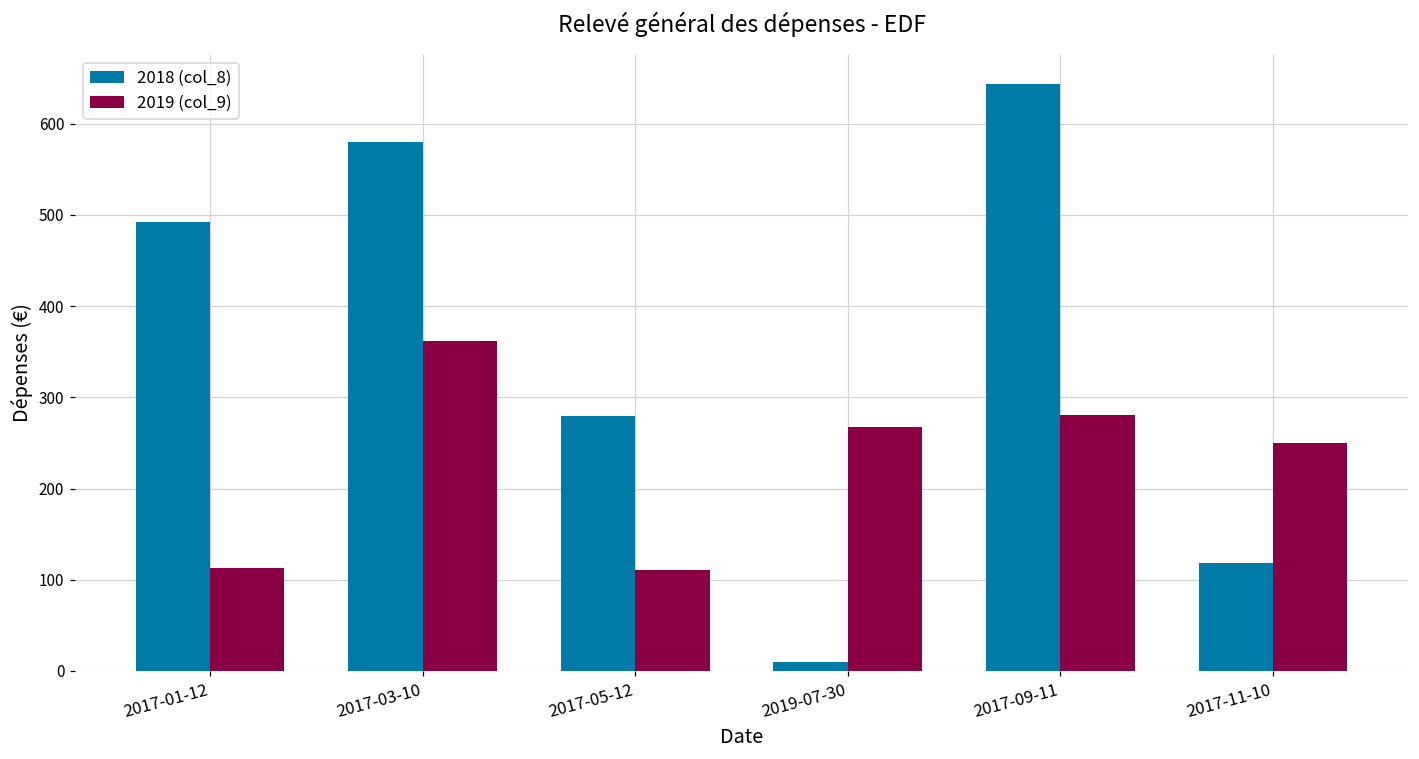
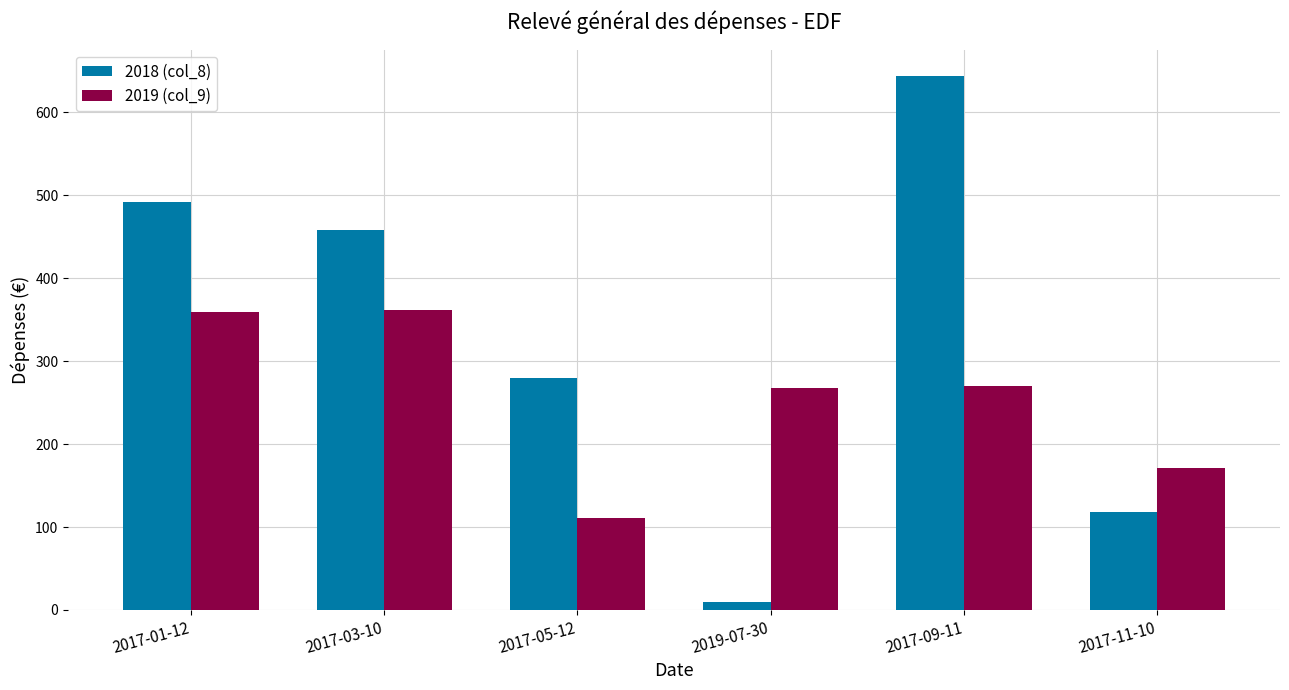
  {
    "2018 (col_8)": {
      "2017-01-12": 490,
-     "2017-03-10": 580,
+     "2017-03-10": 460,
      "2017-05-12": 280,
      "2019-07-30": 10,
      "2017-09-11": 640,
      "2017-11-10": 120
    },
    "2019 (col_9)": {
-     "2017-01-12": 110,
+     "2017-01-12": 360,
      "2017-03-10": 360,
      "2017-05-12": 110,
      "2019-07-30": 270,
-     "2017-09-11": 280,
-     "2017-11-10": 250
+     "2017-09-11": 270,
+     "2017-11-10": 170
    }
  }
